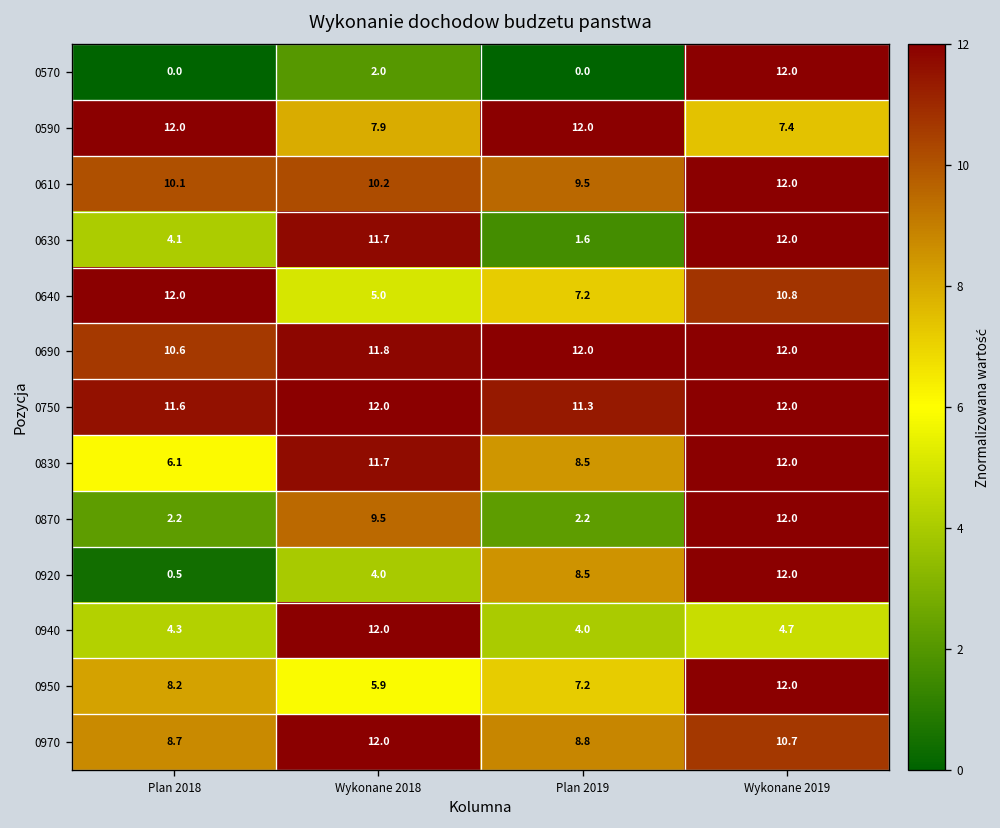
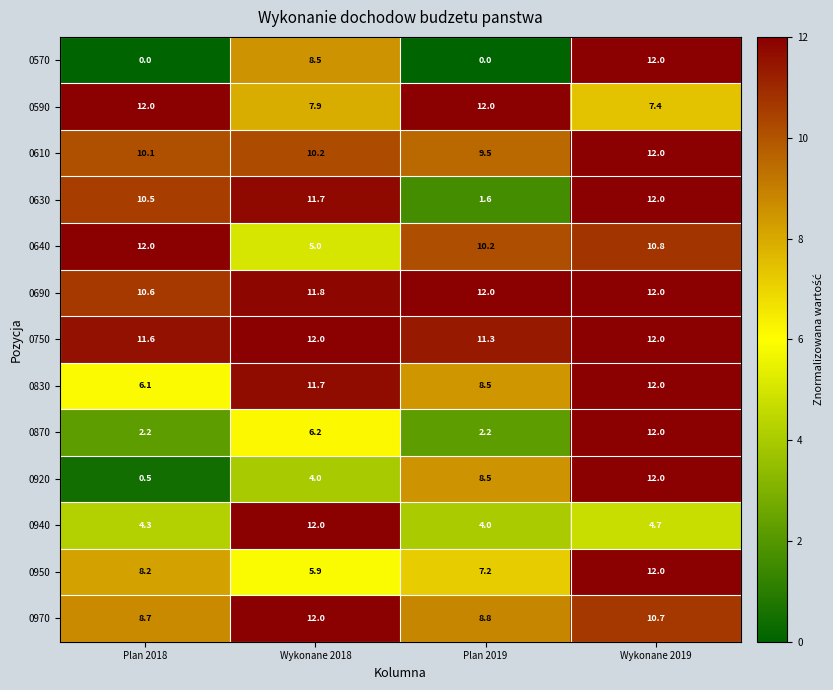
  {
    "0570": {
      "Plan 2018": 0.0,
-     "Wykonane 2018": 2.0,
+     "Wykonane 2018": 8.5,
      "Plan 2019": 0.0,
      "Wykonane 2019": 12.0
    },
    "0590": {
      "Plan 2018": 12.0,
      "Wykonane 2018": 7.9,
      "Plan 2019": 12.0,
      "Wykonane 2019": 7.4
    },
    "0610": {
      "Plan 2018": 10.1,
      "Wykonane 2018": 10.2,
      "Plan 2019": 9.5,
      "Wykonane 2019": 12.0
    },
    "0630": {
-     "Plan 2018": 4.1,
+     "Plan 2018": 10.5,
      "Wykonane 2018": 11.7,
      "Plan 2019": 1.6,
      "Wykonane 2019": 12.0
    },
    "0640": {
      "Plan 2018": 12.0,
      "Wykonane 2018": 5.0,
-     "Plan 2019": 7.2,
+     "Plan 2019": 10.2,
      "Wykonane 2019": 10.8
    },
    "0690": {
      "Plan 2018": 10.6,
      "Wykonane 2018": 11.8,
      "Plan 2019": 12.0,
      "Wykonane 2019": 12.0
    },
    "0750": {
      "Plan 2018": 11.6,
      "Wykonane 2018": 12.0,
      "Plan 2019": 11.3,
      "Wykonane 2019": 12.0
    },
    "0830": {
      "Plan 2018": 6.1,
      "Wykonane 2018": 11.7,
      "Plan 2019": 8.5,
      "Wykonane 2019": 12.0
    },
    "0870": {
      "Plan 2018": 2.2,
-     "Wykonane 2018": 9.5,
+     "Wykonane 2018": 6.2,
      "Plan 2019": 2.2,
      "Wykonane 2019": 12.0
    },
    "0920": {
      "Plan 2018": 0.5,
      "Wykonane 2018": 4.0,
      "Plan 2019": 8.5,
      "Wykonane 2019": 12.0
    },
    "0940": {
      "Plan 2018": 4.3,
      "Wykonane 2018": 12.0,
      "Plan 2019": 4.0,
      "Wykonane 2019": 4.7
    },
    "0950": {
      "Plan 2018": 8.2,
      "Wykonane 2018": 5.9,
      "Plan 2019": 7.2,
      "Wykonane 2019": 12.0
    },
    "0970": {
      "Plan 2018": 8.7,
      "Wykonane 2018": 12.0,
      "Plan 2019": 8.8,
      "Wykonane 2019": 10.7
    }
  }
